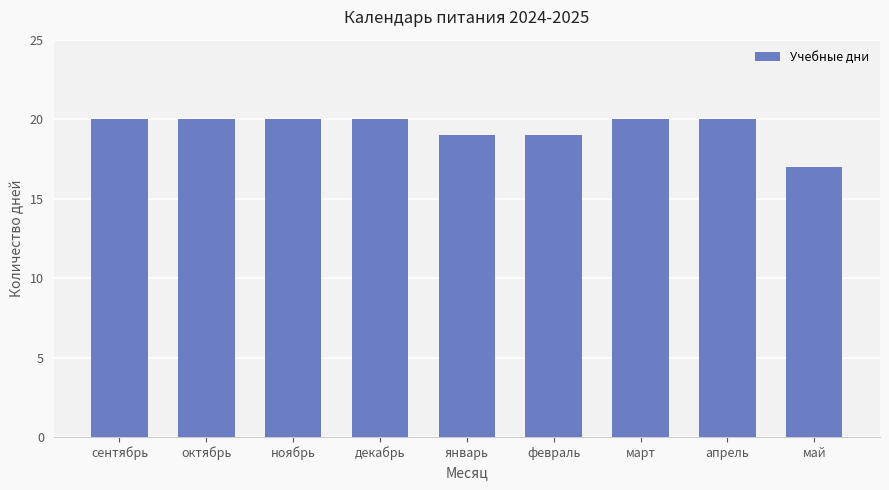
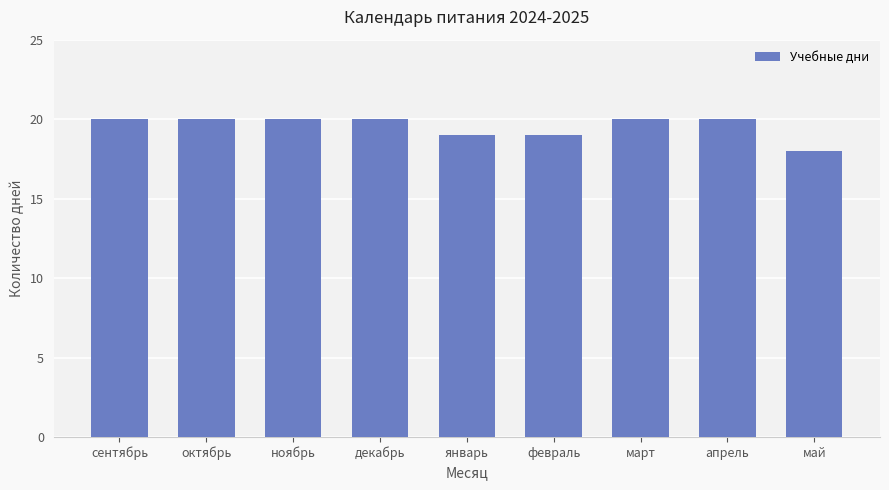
  {
    "сентябрь": 20,
    "октябрь": 20,
    "ноябрь": 20,
    "декабрь": 20,
    "январь": 19,
    "февраль": 19,
    "март": 20,
    "апрель": 20,
-   "май": 17
+   "май": 18
  }
